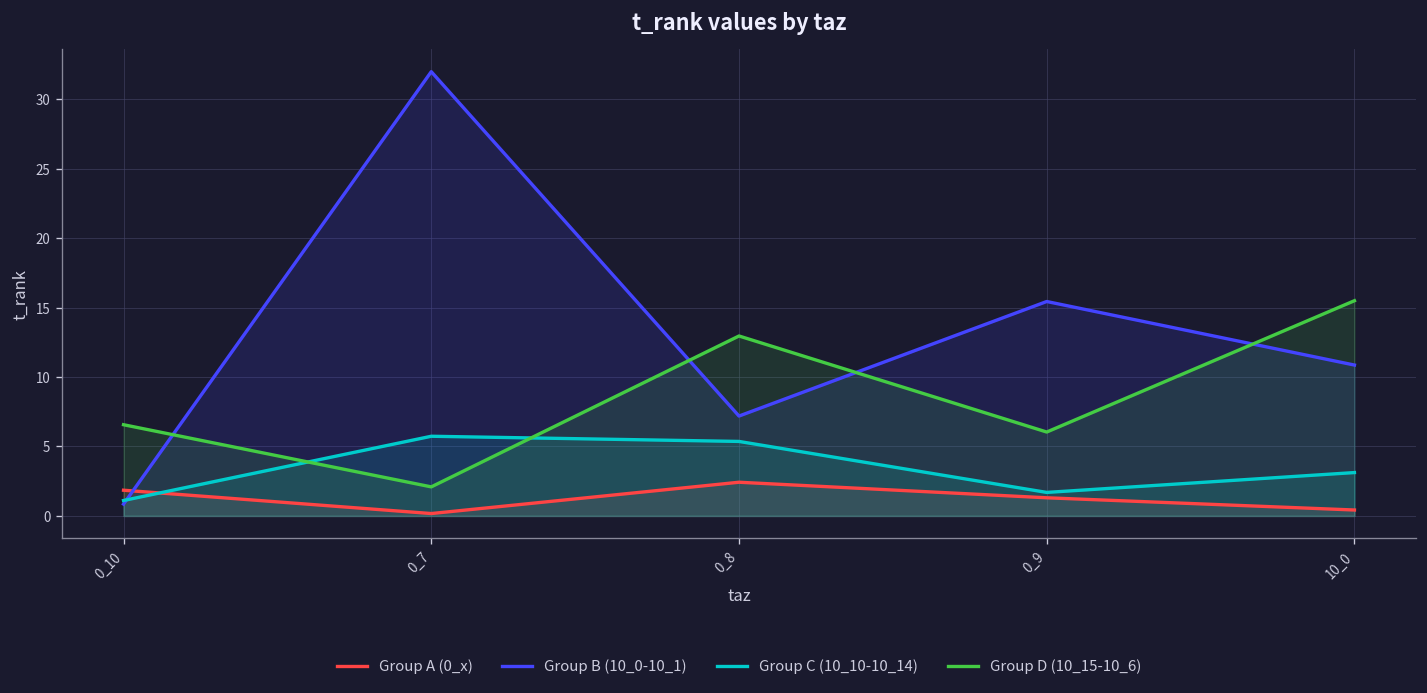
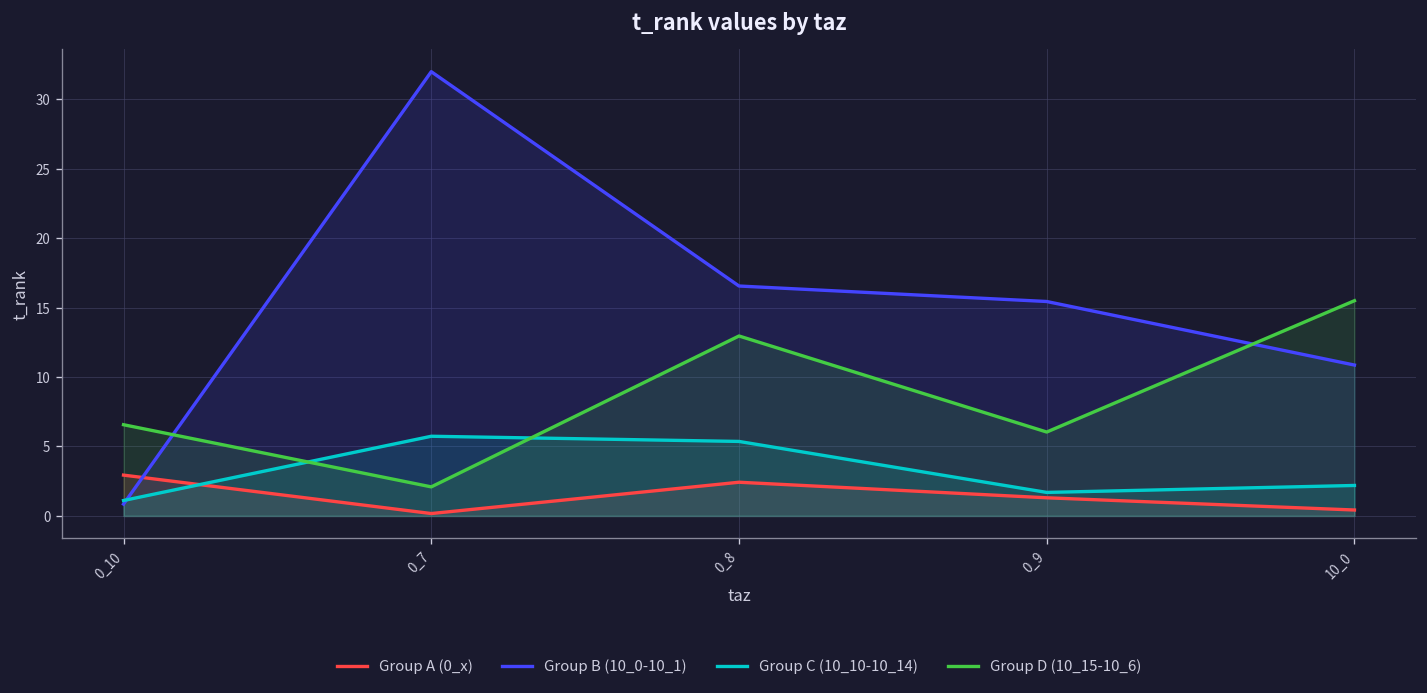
  {
    "Group A (0_x)": {
-     "0_10": 1.8,
+     "0_10": 2.9,
      "0_7": 0.2,
      "0_8": 2.4,
      "0_9": 1.3,
      "10_0": 0.4
    },
    "Group B (10_0-10_1)": {
      "0_10": 0.8,
      "0_7": 32.0,
-     "0_8": 7.2,
+     "0_8": 16.6,
      "0_9": 15.4,
      "10_0": 10.9
    },
    "Group C (10_10-10_14)": {
      "0_10": 1.1,
      "0_7": 5.7,
      "0_8": 5.4,
      "0_9": 1.7,
-     "10_0": 3.1
+     "10_0": 2.2
    },
    "Group D (10_15-10_6)": {
      "0_10": 6.6,
      "0_7": 2.1,
      "0_8": 13.0,
      "0_9": 6.0,
      "10_0": 15.5
    }
  }
